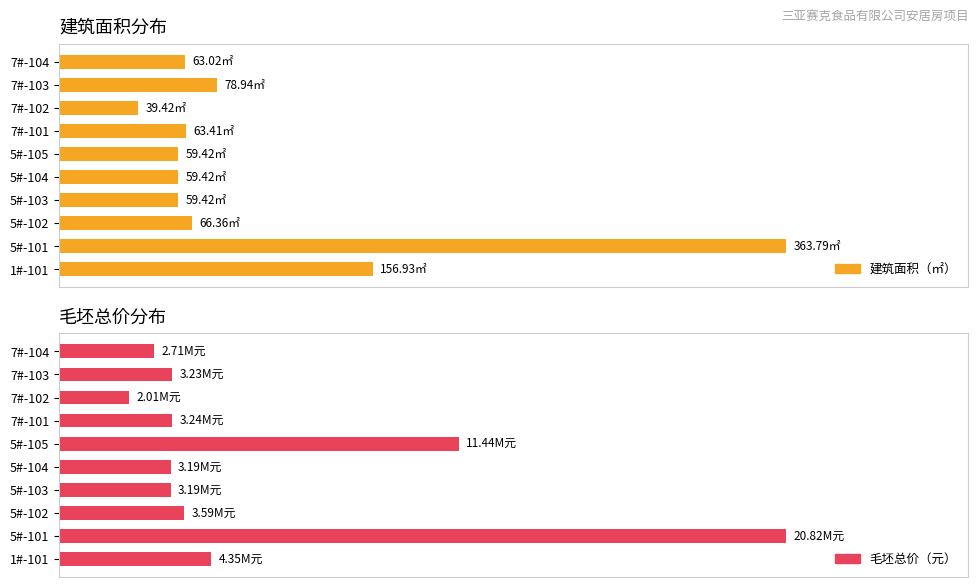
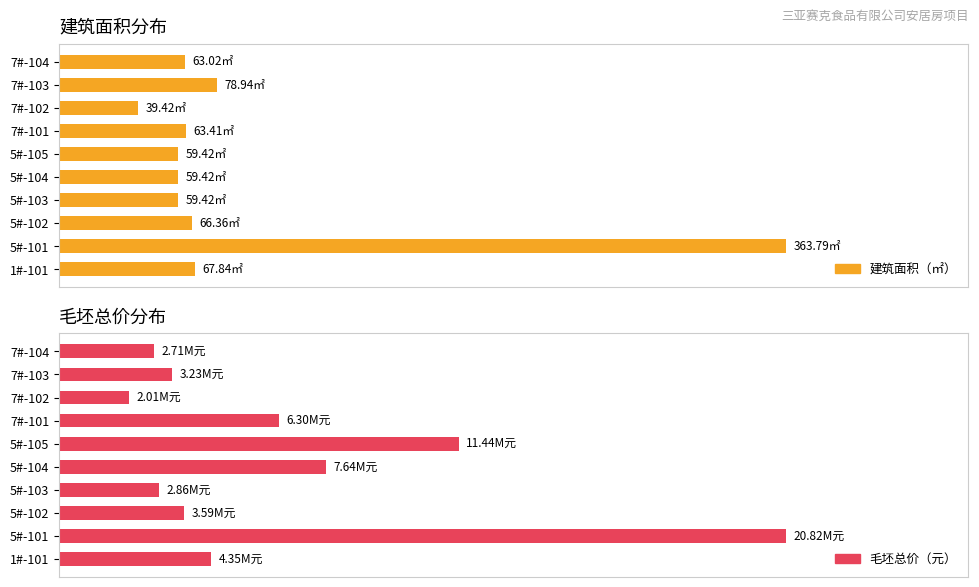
  {
    "建筑面积分布": {
-     "1#-101": "156.93㎡"
+     "1#-101": "67.84㎡"
    },
    "毛坯总价分布": {
-     "7#-101": "3.24",
-     "5#-104": "3.19",
-     "5#-103": "3.19"
+     "7#-101": "6.30",
+     "5#-104": "7.64",
+     "5#-103": "2.86"
    }
  }
